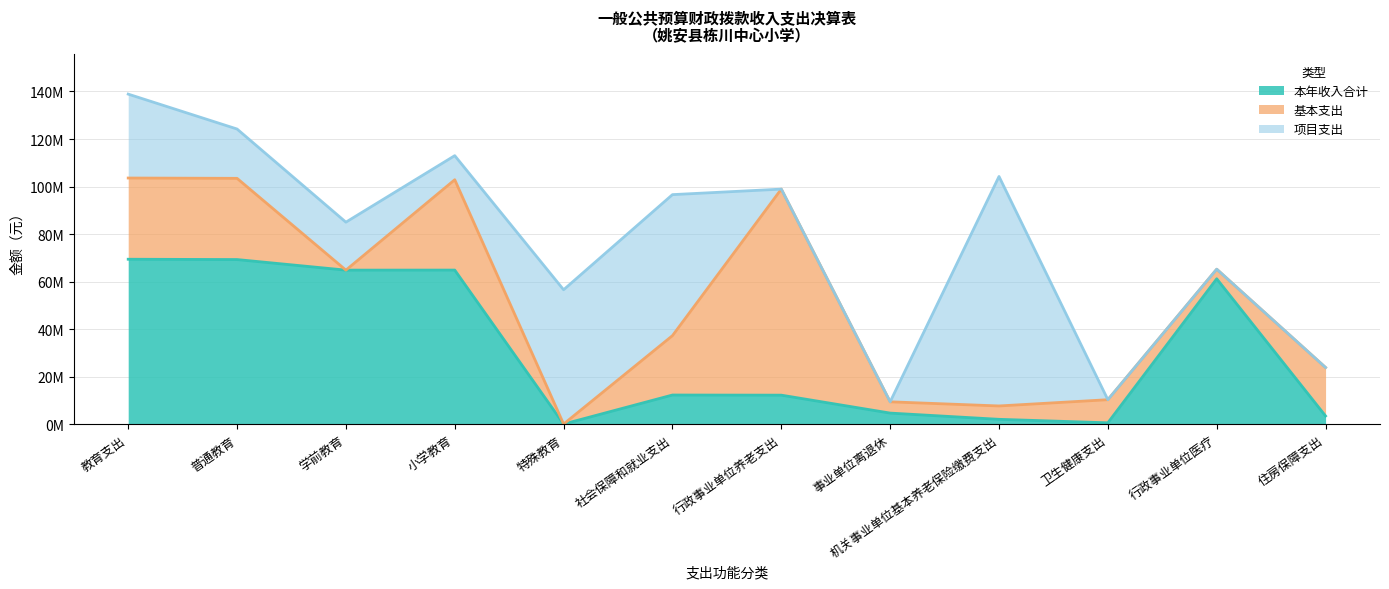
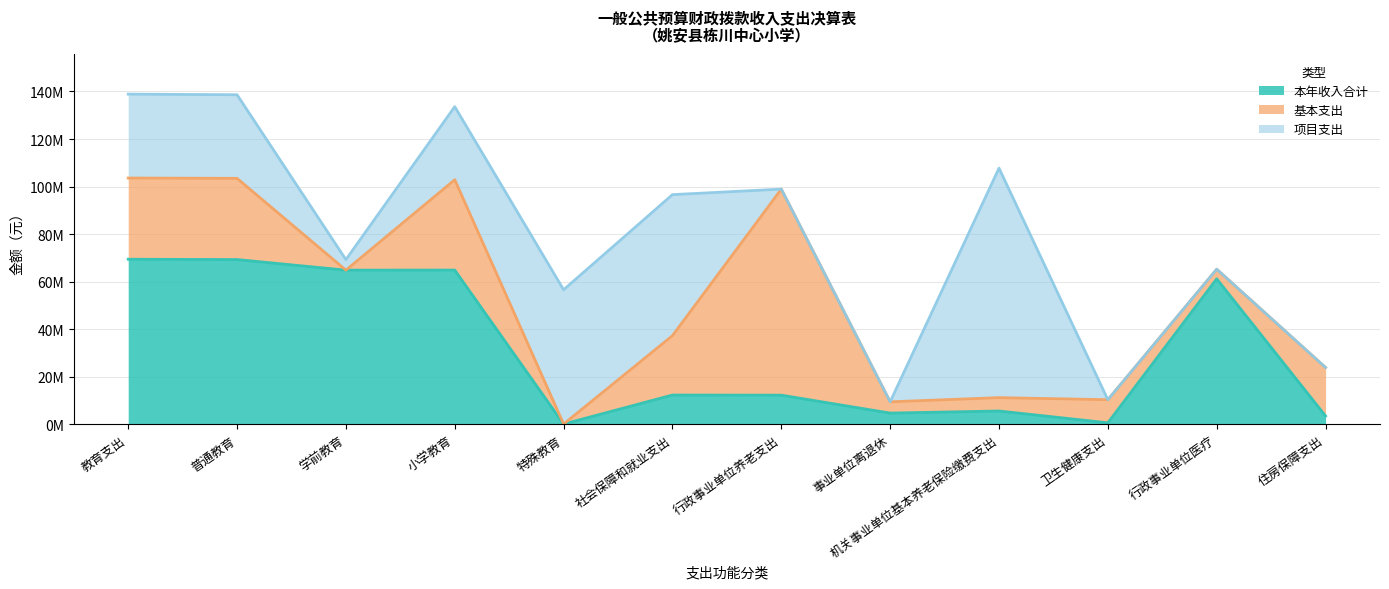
  {
    "本年收入合计": {
      "教育支出": 69000000,
      "普通教育": 69000000,
      "小学教育": 65000000,
      "社会保障和就业支出": 12000000,
      "行政事业单位养老支出": 12000000,
      "事业单位离退休": 5000000,
-     "机关事业单位基本养老保险缴费支出": 2000000,
+     "机关事业单位基本养老保险缴费支出": 6000000,
      "卫生健康支出": 1000000,
      "行政事业单位医疗": 61000000,
      "住房保障支出": 4000000
    },
    "基本支出": {
      "教育支出": 34000000,
      "普通教育": 34000000,
      "小学教育": 38000000,
      "社会保障和就业支出": 25000000,
      "机关事业单位基本养老保险缴费支出": 6000000
    },
    "项目支出": {
      "教育支出": 35000000,
-     "普通教育": 21000000,
-     "学前教育": 20000000,
-     "小学教育": 10000000,
+     "普通教育": 35000000,
+     "学前教育": 4000000,
+     "小学教育": 31000000,
      "特殊教育": 56000000,
      "社会保障和就业支出": 59000000,
      "机关事业单位基本养老保险缴费支出": 97000000
    }
  }
